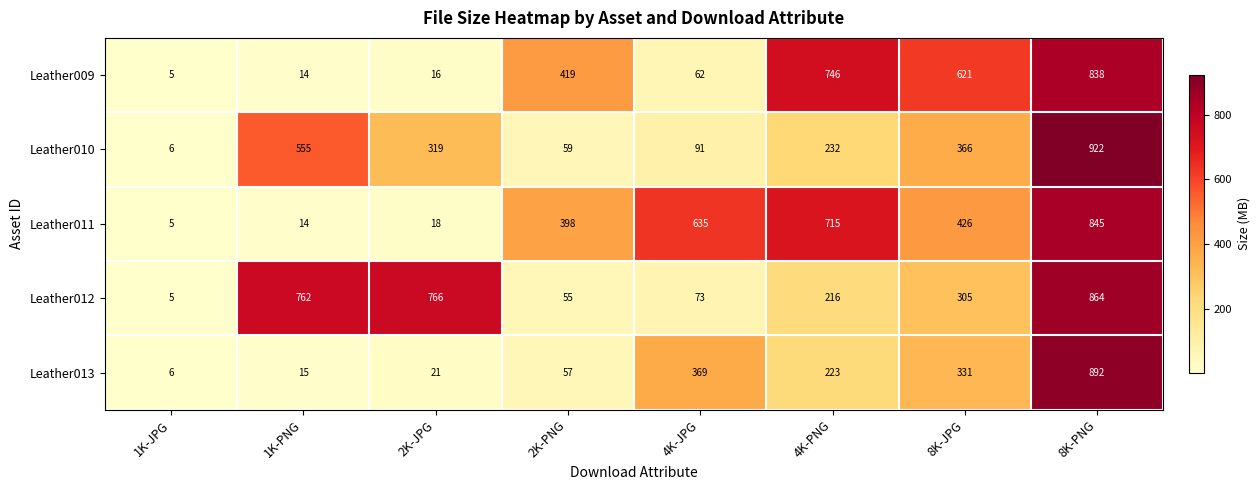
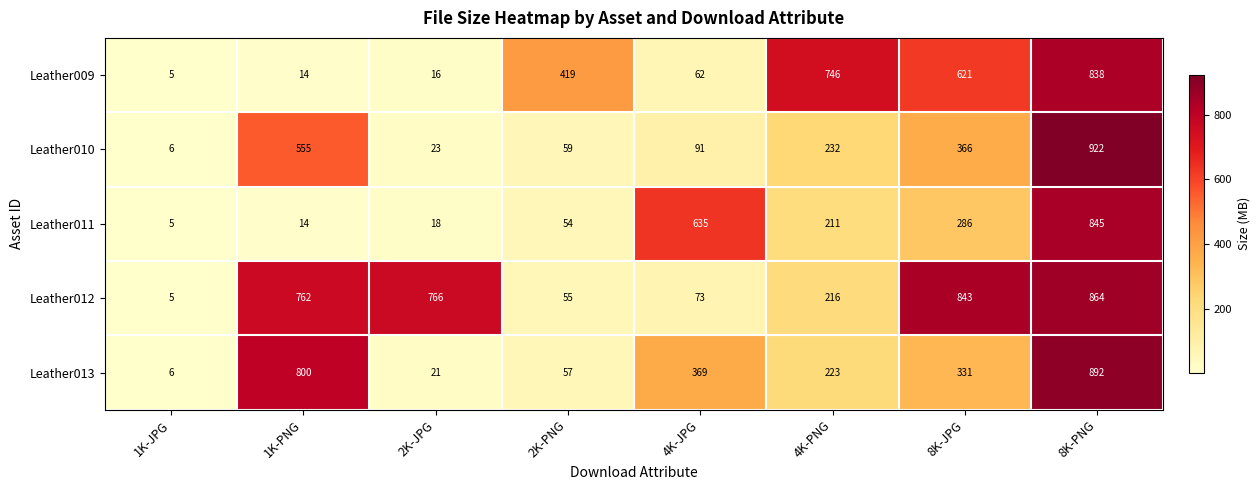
  {
    "Leather009": {
      "1K-JPG": 5,
      "1K-PNG": 14,
      "2K-JPG": 16,
      "2K-PNG": 419,
      "4K-JPG": 62,
      "4K-PNG": 746,
      "8K-JPG": 621,
      "8K-PNG": 838
    },
    "Leather010": {
      "1K-JPG": 6,
      "1K-PNG": 555,
-     "2K-JPG": 319,
+     "2K-JPG": 23,
      "2K-PNG": 59,
      "4K-JPG": 91,
      "4K-PNG": 232,
      "8K-JPG": 366,
      "8K-PNG": 922
    },
    "Leather011": {
      "1K-JPG": 5,
      "1K-PNG": 14,
      "2K-JPG": 18,
-     "2K-PNG": 398,
+     "2K-PNG": 54,
      "4K-JPG": 635,
-     "4K-PNG": 715,
-     "8K-JPG": 426,
+     "4K-PNG": 211,
+     "8K-JPG": 286,
      "8K-PNG": 845
    },
    "Leather012": {
      "1K-JPG": 5,
      "1K-PNG": 762,
      "2K-JPG": 766,
      "2K-PNG": 55,
      "4K-JPG": 73,
      "4K-PNG": 216,
-     "8K-JPG": 305,
+     "8K-JPG": 843,
      "8K-PNG": 864
    },
    "Leather013": {
      "1K-JPG": 6,
-     "1K-PNG": 15,
+     "1K-PNG": 800,
      "2K-JPG": 21,
      "2K-PNG": 57,
      "4K-JPG": 369,
      "4K-PNG": 223,
      "8K-JPG": 331,
      "8K-PNG": 892
    }
  }
